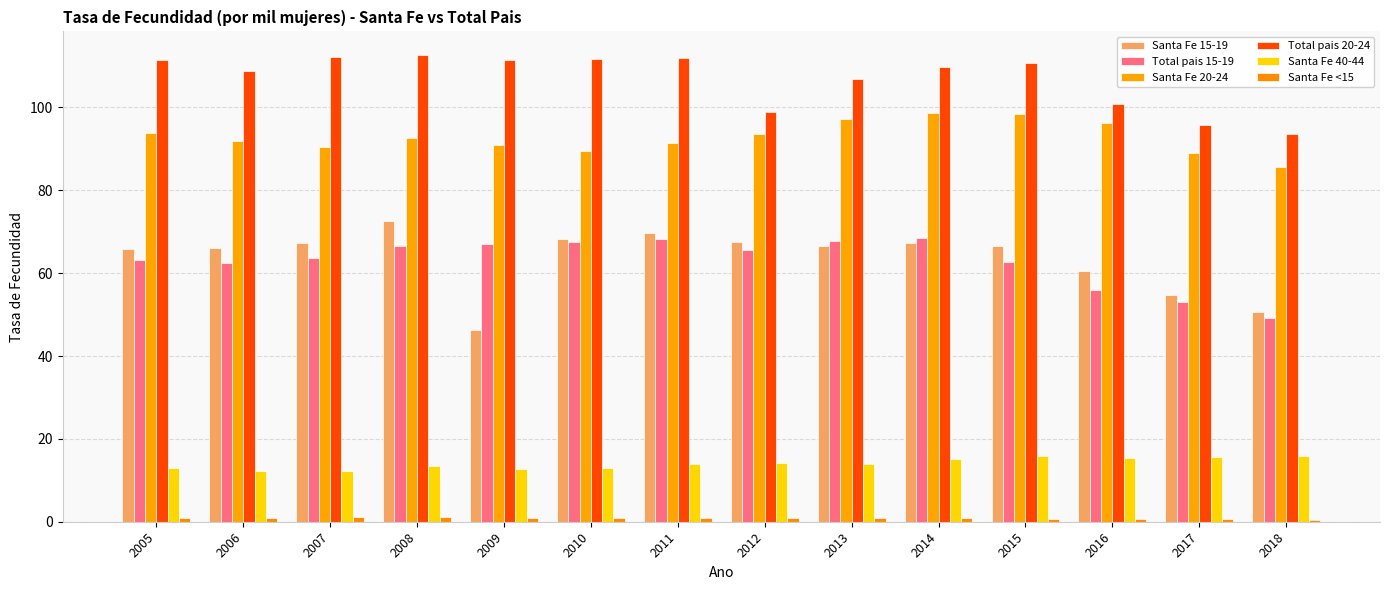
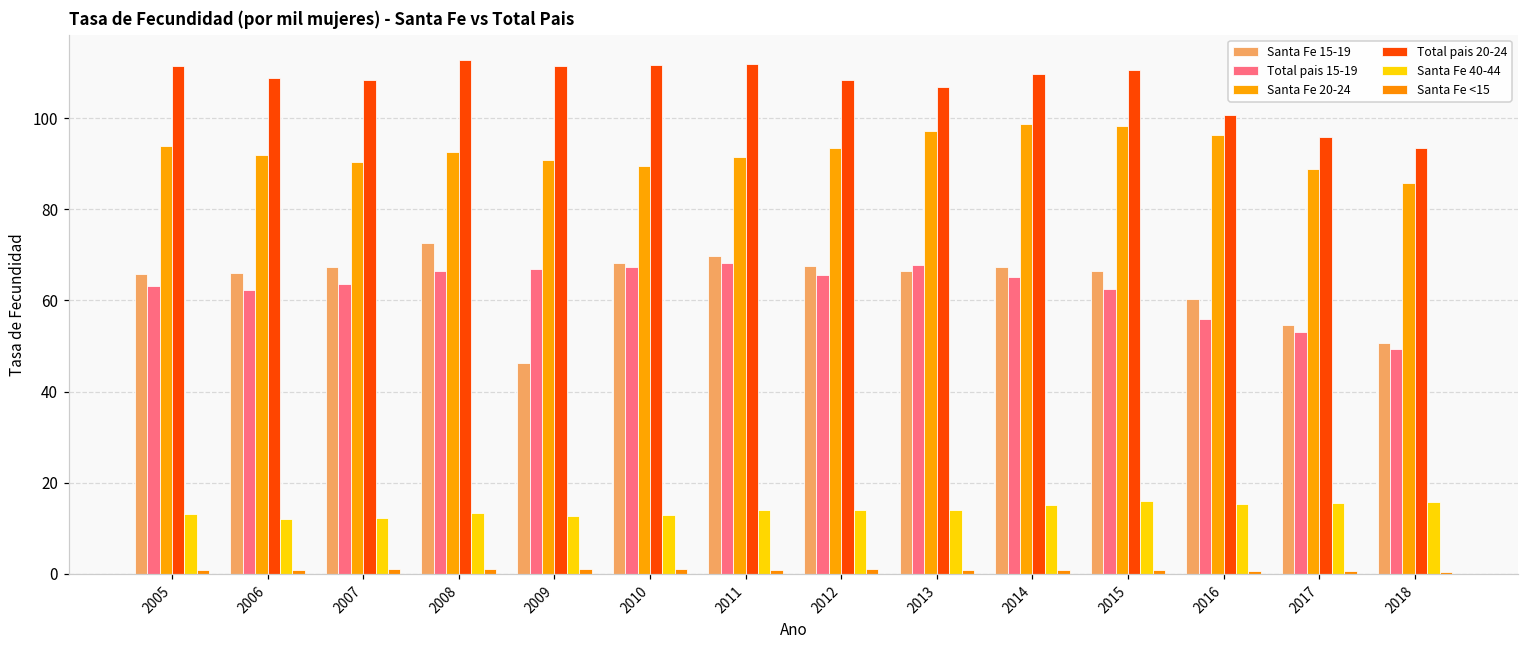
  {
    "Santa Fe 15-19": {
      "2005": 66,
      "2006": 66,
      "2007": 67,
      "2008": 73,
      "2009": 46,
      "2010": 68,
      "2011": 70,
      "2012": 68,
      "2013": 66,
      "2014": 67,
      "2015": 67,
      "2016": 60,
      "2017": 55,
      "2018": 51
    },
    "Total pais 15-19": {
      "2005": 63,
      "2006": 62,
      "2007": 64,
      "2008": 66,
      "2009": 67,
      "2010": 67,
      "2011": 68,
      "2012": 66,
      "2013": 68,
-     "2014": 68,
+     "2014": 65,
      "2015": 63,
      "2016": 56,
      "2017": 53,
      "2018": 49
    },
    "Total pais 20-24": {
      "2005": 111,
      "2006": 109,
-     "2007": 112,
+     "2007": 108,
      "2008": 113,
      "2009": 111,
      "2010": 112,
      "2011": 112,
-     "2012": 99,
+     "2012": 108,
      "2013": 107,
      "2014": 110,
      "2015": 111,
      "2016": 101,
      "2017": 96,
      "2018": 93
    }
  }
